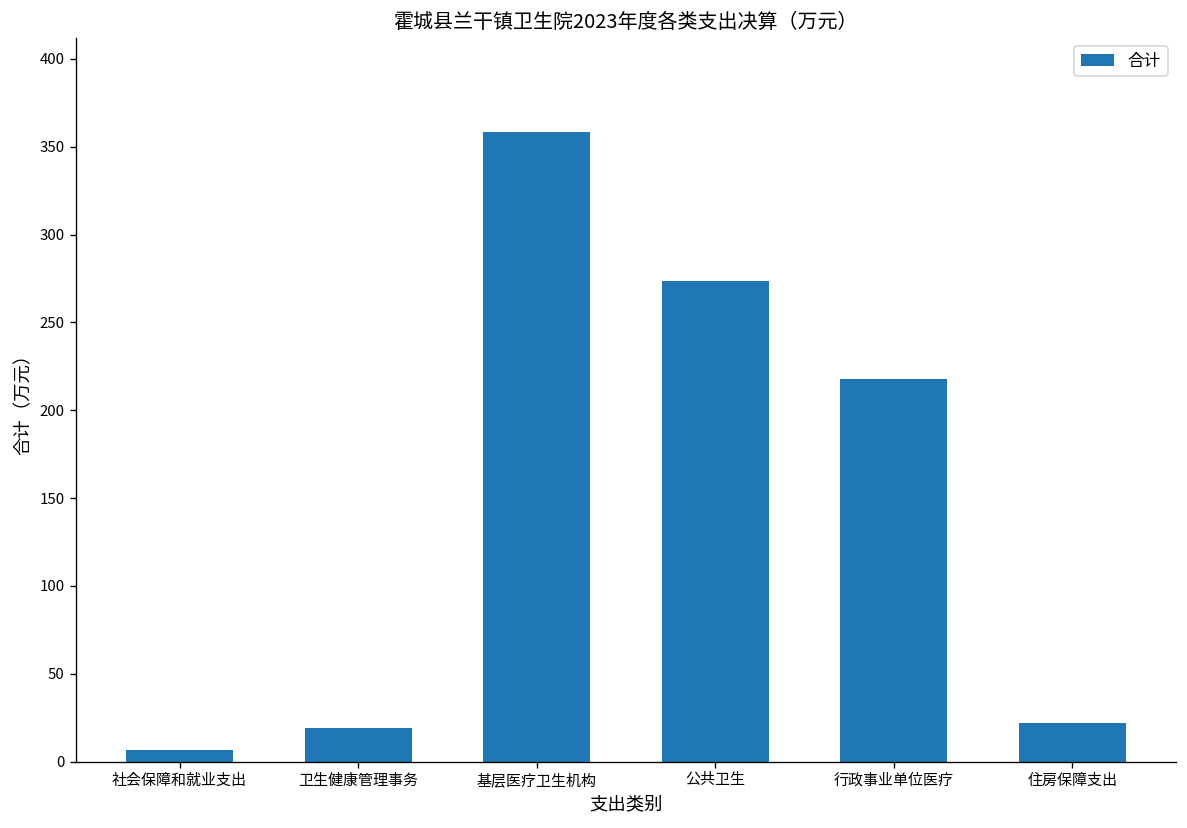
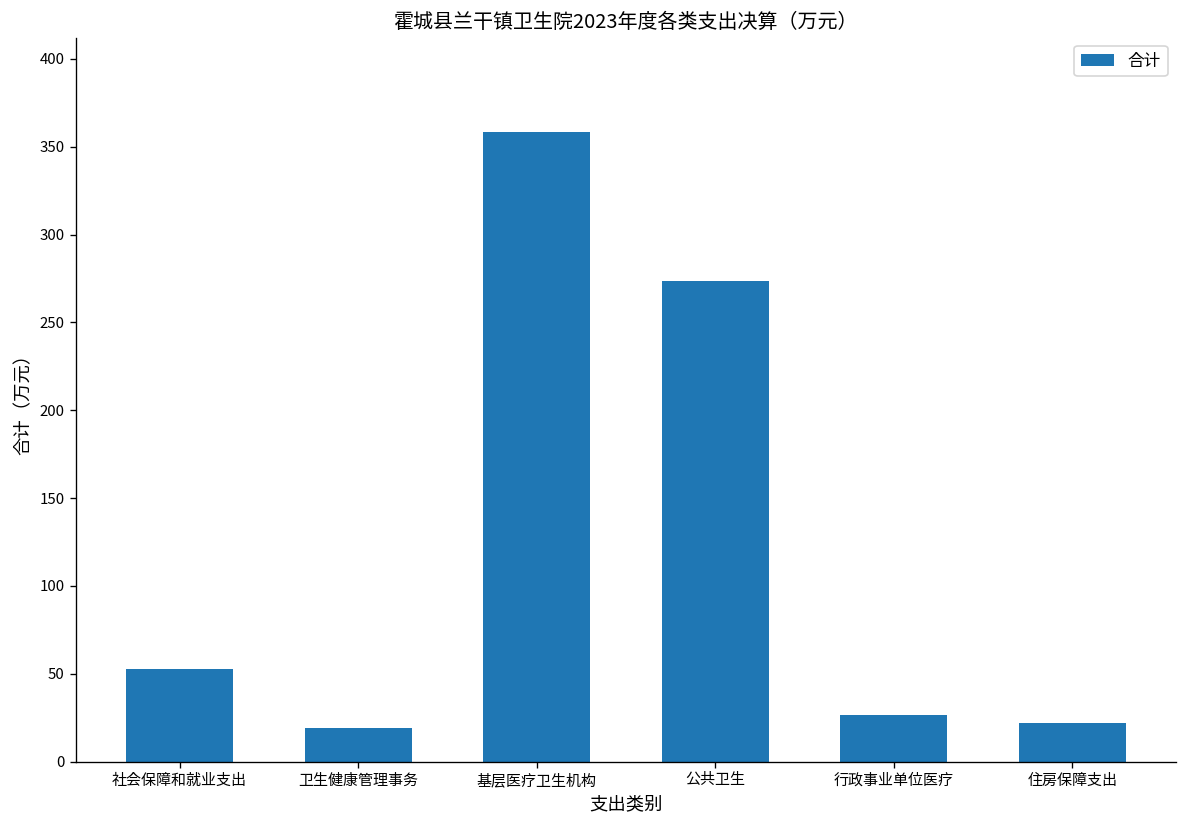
  {
-   "社会保障和就业支出": 7,
+   "社会保障和就业支出": 53,
    "卫生健康管理事务": 19,
    "基层医疗卫生机构": 358,
    "公共卫生": 273,
-   "行政事业单位医疗": 218,
+   "行政事业单位医疗": 27,
    "住房保障支出": 22
  }
